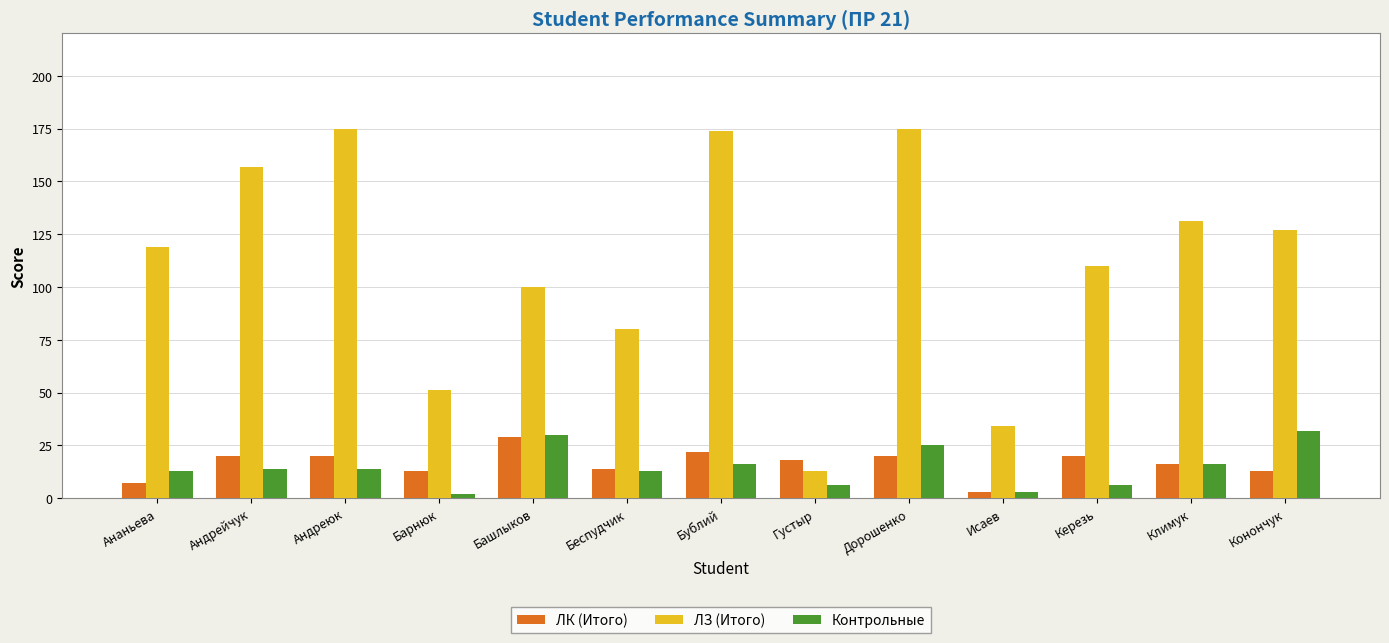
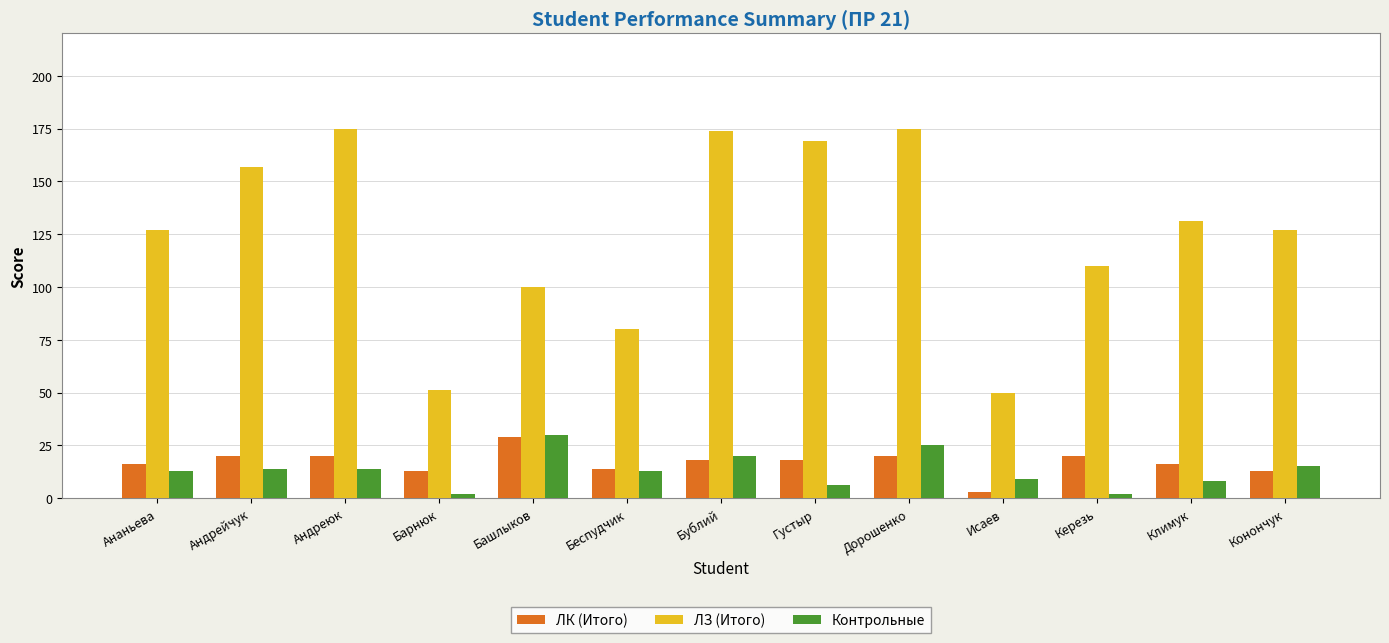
  {
    "ЛК (Итого)": {
-     "Ананьева": 7,
+     "Ананьева": 16,
      "Андрейчук": 20,
      "Андреюк": 20,
      "Барнюк": 13,
      "Башлыков": 29,
      "Беспудчик": 14,
-     "Бублий": 22,
+     "Бублий": 18,
      "Густыр": 18,
      "Дорошенко": 20,
      "Исаев": 3,
      "Керезь": 20,
      "Климук": 16,
      "Конончук": 13
    },
    "ЛЗ (Итого)": {
-     "Ананьева": 119,
+     "Ананьева": 127,
      "Андрейчук": 157,
      "Андреюк": 175,
      "Барнюк": 51,
      "Башлыков": 100,
      "Беспудчик": 80,
      "Бублий": 174,
-     "Густыр": 13,
+     "Густыр": 169,
      "Дорошенко": 175,
-     "Исаев": 34,
+     "Исаев": 50,
      "Керезь": 110,
      "Климук": 131,
      "Конончук": 127
    },
    "Контрольные": {
      "Ананьева": 13,
      "Андрейчук": 14,
      "Андреюк": 14,
      "Барнюк": 2,
      "Башлыков": 30,
      "Беспудчик": 13,
-     "Бублий": 16,
+     "Бублий": 20,
      "Густыр": 6,
      "Дорошенко": 25,
-     "Исаев": 3,
-     "Керезь": 6,
-     "Климук": 16,
-     "Конончук": 32
+     "Исаев": 9,
+     "Керезь": 2,
+     "Климук": 8,
+     "Конончук": 15
    }
  }
